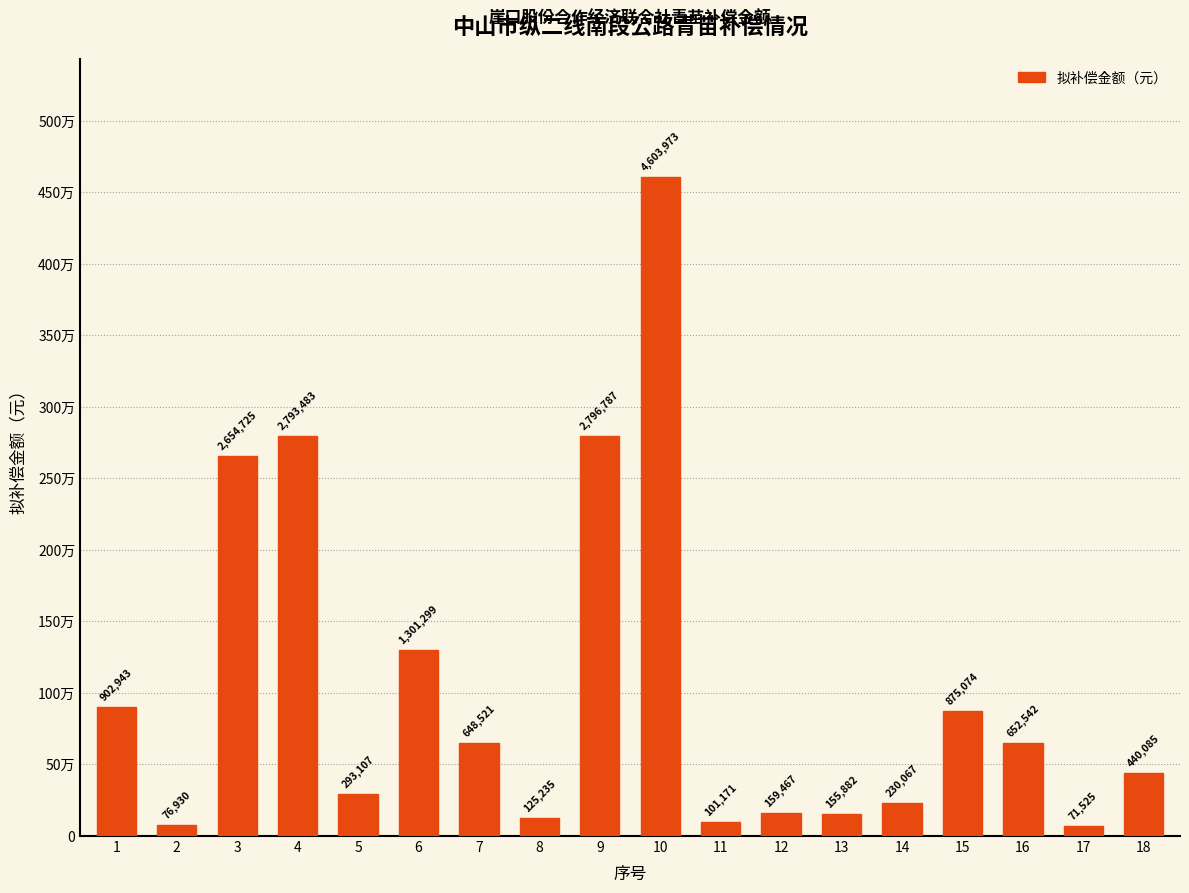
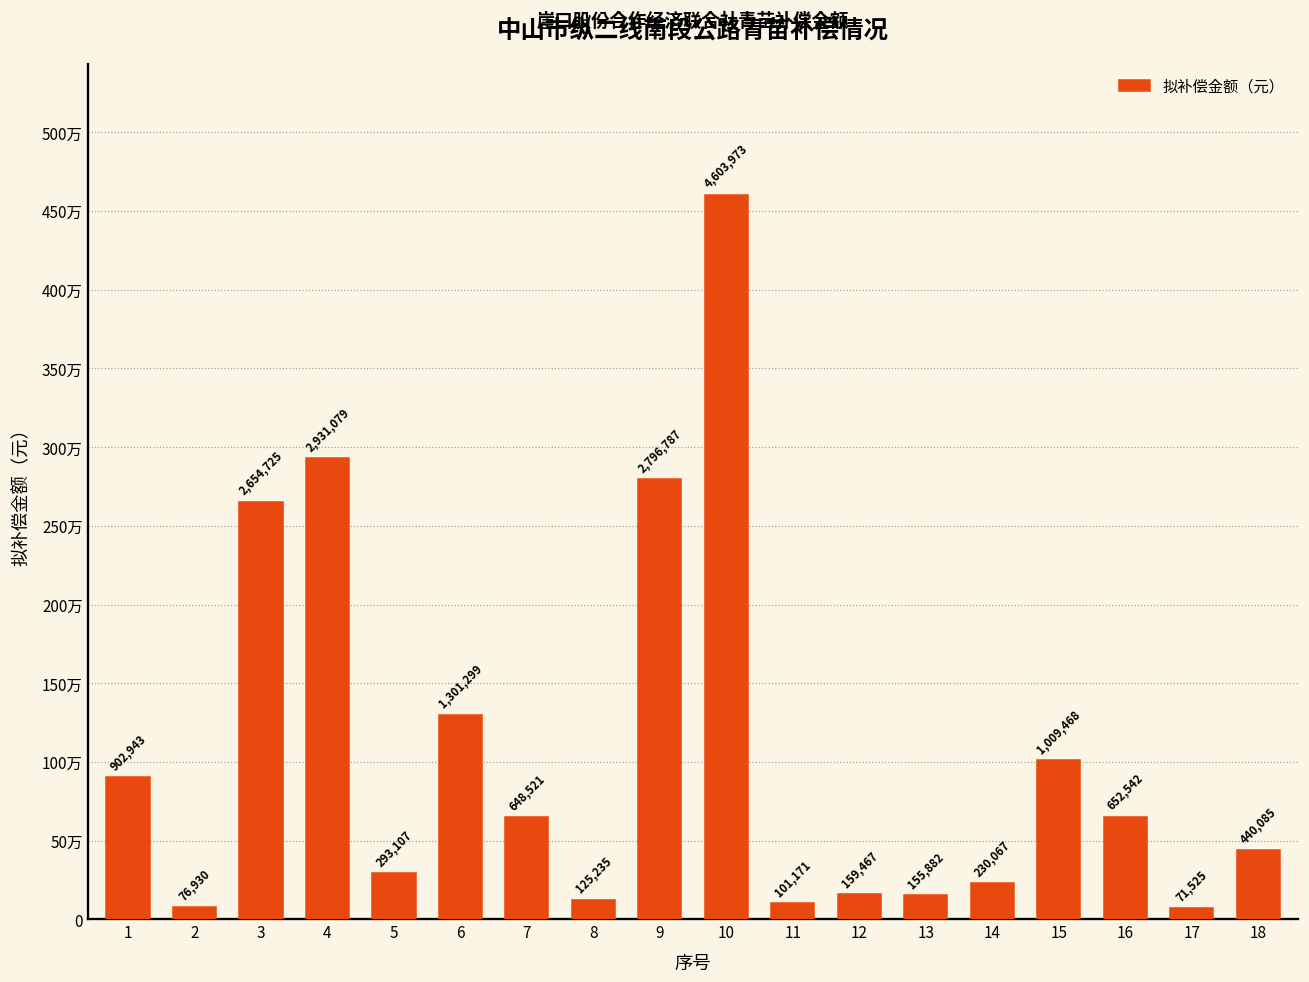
  {
    "1": "902,943",
    "2": "76,930",
    "3": "2,654,725",
-   "4": "2,793,483",
+   "4": "2,931,079",
    "6": "1,301,299",
    "7": "648,521",
    "8": "125,235",
    "9": "2,796,787",
    "10": "4,603,973",
    "11": "101,171",
    "12": "159,467",
    "13": "155,882",
    "14": "230,067",
-   "15": "875,074",
+   "15": "1,009,468",
    "16": "652,542",
    "17": "71,525",
    "18": "440,085"
  }
